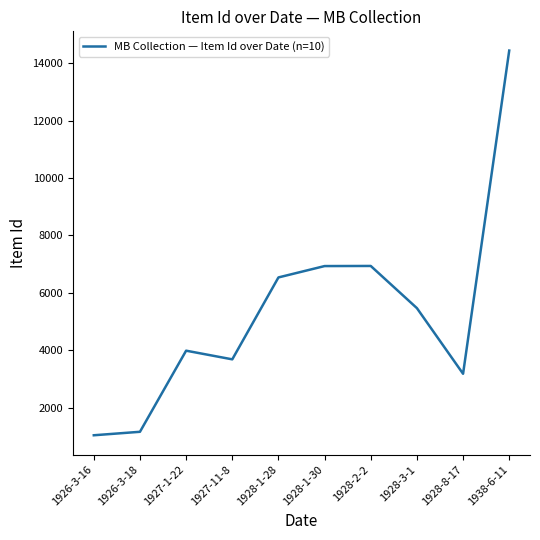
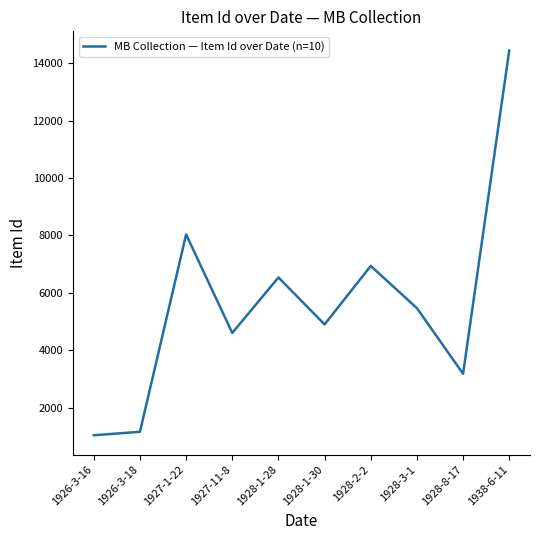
  {
    "1926-3-16": 1000,
    "1926-3-18": 1200,
-   "1927-1-22": 4000,
-   "1927-11-8": 3700,
+   "1927-1-22": 8000,
+   "1927-11-8": 4600,
    "1928-1-28": 6500,
-   "1928-1-30": 6900,
+   "1928-1-30": 4900,
    "1928-2-2": 6900,
    "1928-3-1": 5500,
    "1928-8-17": 3200,
    "1938-6-11": 14400
  }
